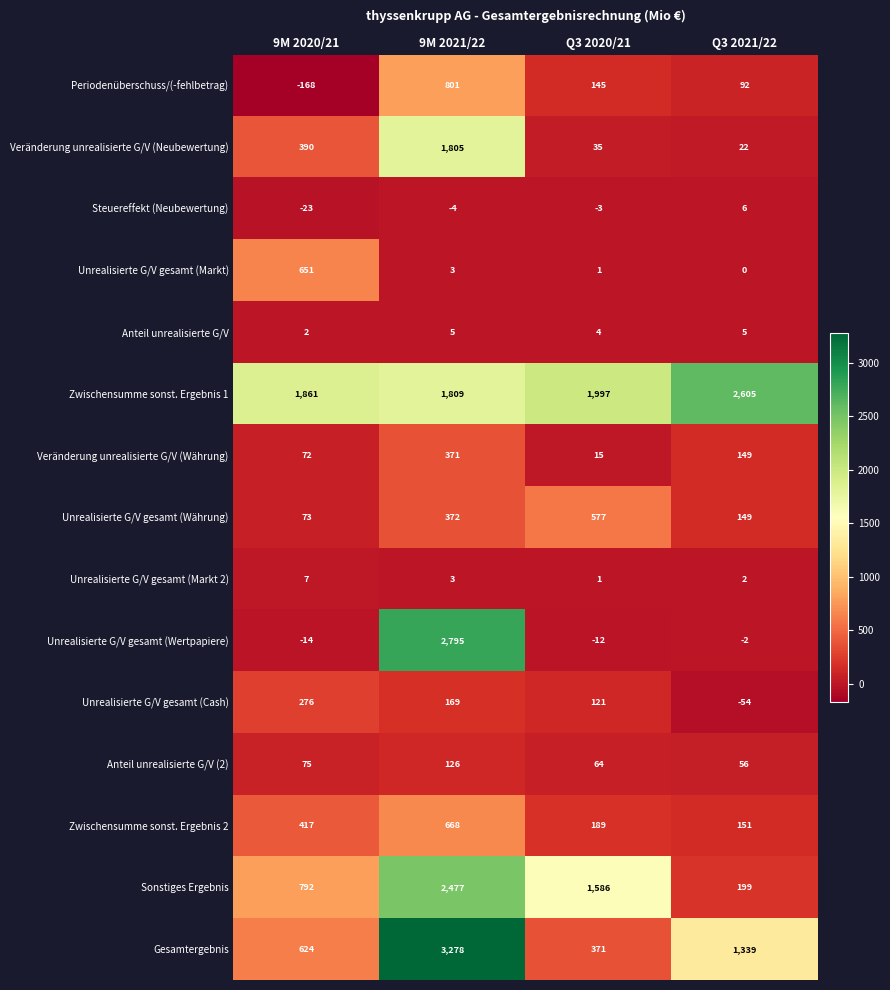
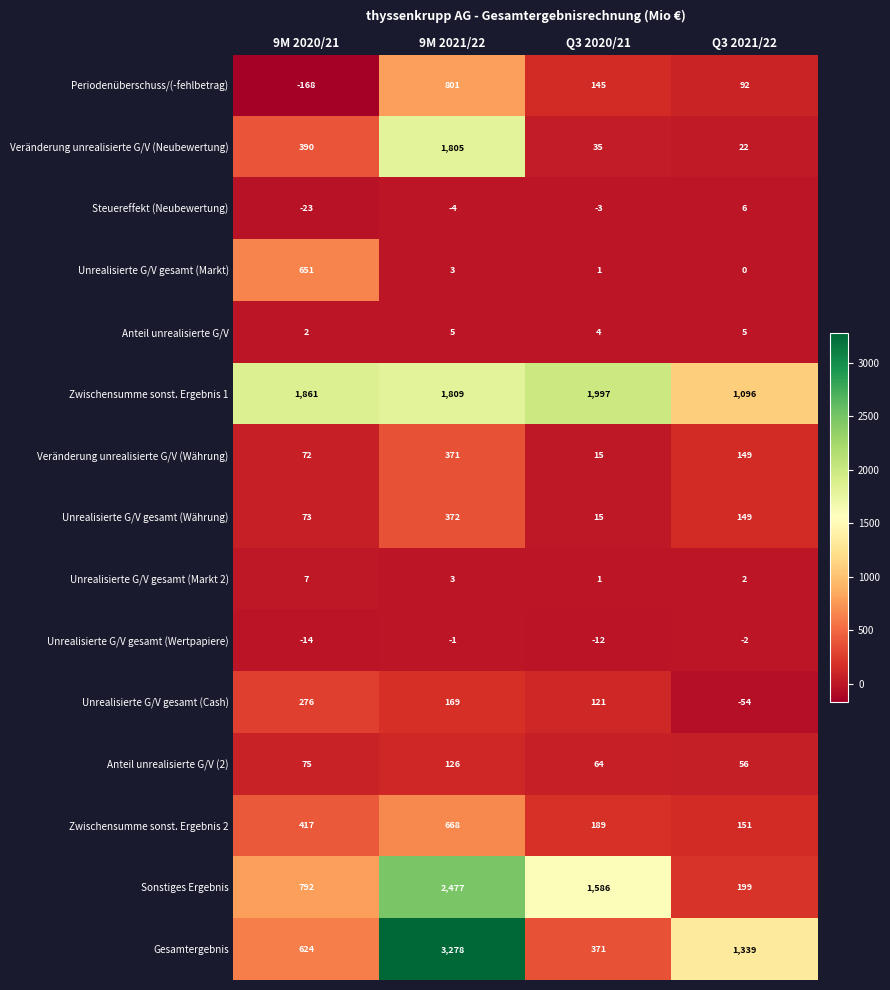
  {
    "Periodenüberschuss/(-fehlbetrag)": {
      "9M 2020/21": "-168",
      "9M 2021/22": "801",
      "Q3 2020/21": "145",
      "Q3 2021/22": "92"
    },
    "Veränderung unrealisierte G/V (Neubewertung)": {
      "9M 2020/21": "390",
      "9M 2021/22": "1,805",
      "Q3 2020/21": "35",
      "Q3 2021/22": "22"
    },
    "Steuereffekt (Neubewertung)": {
      "9M 2020/21": "-23",
      "9M 2021/22": "-4",
      "Q3 2020/21": "-3",
      "Q3 2021/22": "6"
    },
    "Unrealisierte G/V gesamt (Markt)": {
      "9M 2020/21": "651",
      "9M 2021/22": "3",
      "Q3 2020/21": "1",
      "Q3 2021/22": "0"
    },
    "Anteil unrealisierte G/V": {
      "9M 2020/21": "2",
      "9M 2021/22": "5",
      "Q3 2020/21": "4",
      "Q3 2021/22": "5"
    },
    "Zwischensumme sonst. Ergebnis 1": {
      "9M 2020/21": "1,861",
      "9M 2021/22": "1,809",
      "Q3 2020/21": "1,997",
-     "Q3 2021/22": "2,605"
+     "Q3 2021/22": "1,096"
    },
    "Veränderung unrealisierte G/V (Währung)": {
      "9M 2020/21": "72",
      "9M 2021/22": "371",
      "Q3 2020/21": "15",
      "Q3 2021/22": "149"
    },
    "Unrealisierte G/V gesamt (Währung)": {
      "9M 2020/21": "73",
      "9M 2021/22": "372",
-     "Q3 2020/21": "577",
+     "Q3 2020/21": "15",
      "Q3 2021/22": "149"
    },
    "Unrealisierte G/V gesamt (Markt 2)": {
      "9M 2020/21": "7",
      "9M 2021/22": "3",
      "Q3 2020/21": "1",
      "Q3 2021/22": "2"
    },
    "Unrealisierte G/V gesamt (Wertpapiere)": {
      "9M 2020/21": "-14",
-     "9M 2021/22": "2,795",
+     "9M 2021/22": "-1",
      "Q3 2020/21": "-12",
      "Q3 2021/22": "-2"
    },
    "Unrealisierte G/V gesamt (Cash)": {
      "9M 2020/21": "276",
      "9M 2021/22": "169",
      "Q3 2020/21": "121",
      "Q3 2021/22": "-54"
    },
    "Anteil unrealisierte G/V (2)": {
      "9M 2020/21": "75",
      "9M 2021/22": "126",
      "Q3 2020/21": "64",
      "Q3 2021/22": "56"
    },
    "Zwischensumme sonst. Ergebnis 2": {
      "9M 2020/21": "417",
      "9M 2021/22": "668",
      "Q3 2020/21": "189",
      "Q3 2021/22": "151"
    },
    "Sonstiges Ergebnis": {
      "9M 2020/21": "792",
      "9M 2021/22": "2,477",
      "Q3 2020/21": "1,586",
      "Q3 2021/22": "199"
    },
    "Gesamtergebnis": {
      "9M 2020/21": "624",
      "9M 2021/22": "3,278",
      "Q3 2020/21": "371",
      "Q3 2021/22": "1,339"
    }
  }
